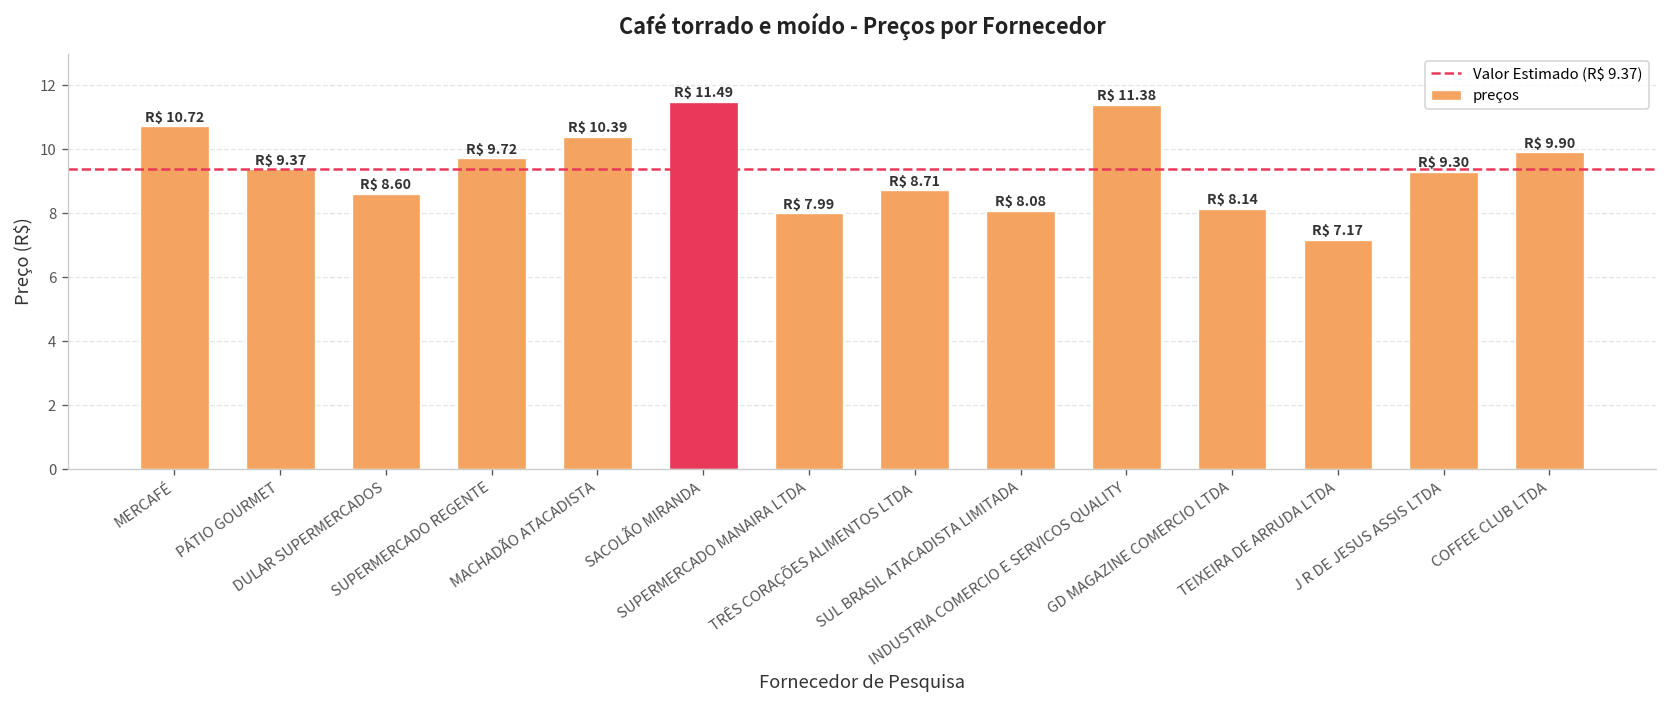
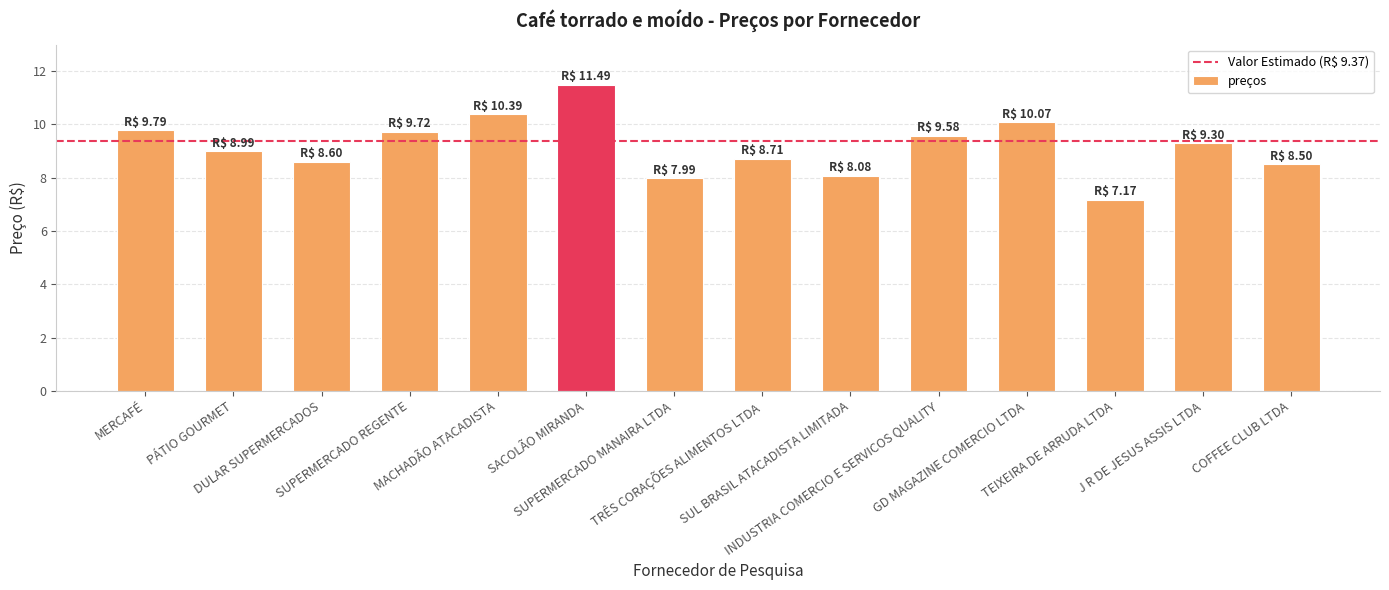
  {
-   "MERCAFÉ": 10.72,
-   "PÁTIO GOURMET": 9.37,
+   "MERCAFÉ": 9.79,
+   "PÁTIO GOURMET": 8.99,
    "DULAR SUPERMERCADOS": 8.60,
    "SUPERMERCADO REGENTE": 9.72,
    "MACHADÃO ATACADISTA": 10.39,
    "SACOLÃO MIRANDA": 11.49,
    "SUPERMERCADO MANAIRA LTDA": 7.99,
    "TRÊS CORAÇÕES ALIMENTOS LTDA": 8.71,
    "SUL BRASIL ATACADISTA LIMITADA": 8.08,
-   "INDUSTRIA COMERCIO E SERVICOS QUALITY": 11.38,
-   "GD MAGAZINE COMERCIO LTDA": 8.14,
+   "INDUSTRIA COMERCIO E SERVICOS QUALITY": 9.58,
+   "GD MAGAZINE COMERCIO LTDA": 10.07,
    "TEIXEIRA DE ARRUDA LTDA": 7.17,
    "J R DE JESUS ASSIS LTDA": 9.30,
-   "COFFEE CLUB LTDA": 9.90
+   "COFFEE CLUB LTDA": 8.50
  }
